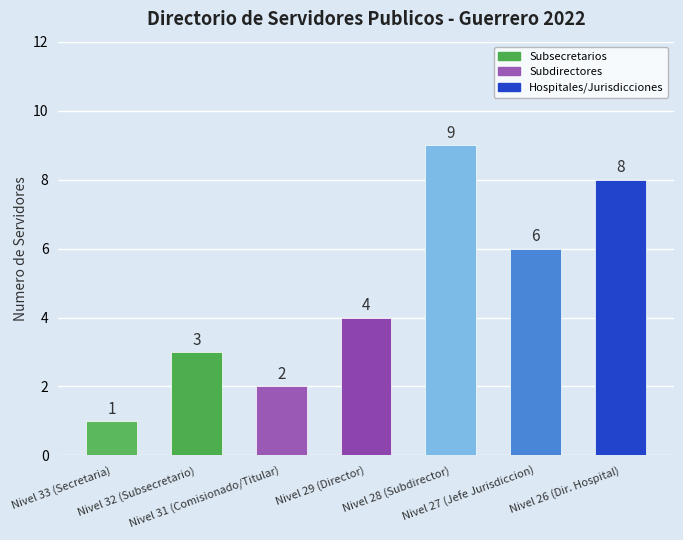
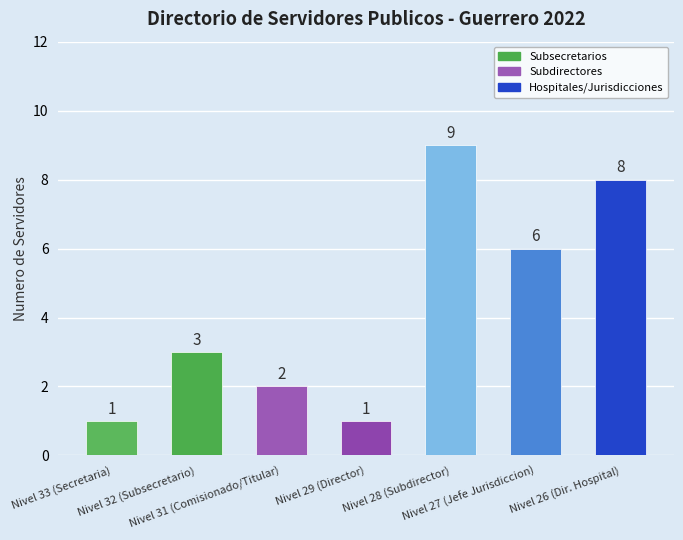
  {
    "Nivel 33 (Secretaria)": 1,
    "Nivel 32 (Subsecretario)": 3,
    "Nivel 31 (Comisionado/Titular)": 2,
-   "Nivel 29 (Director)": 4,
+   "Nivel 29 (Director)": 1,
    "Nivel 28 (Subdirector)": 9,
    "Nivel 27 (Jefe Jurisdiccion)": 6,
    "Nivel 26 (Dir. Hospital)": 8
  }
